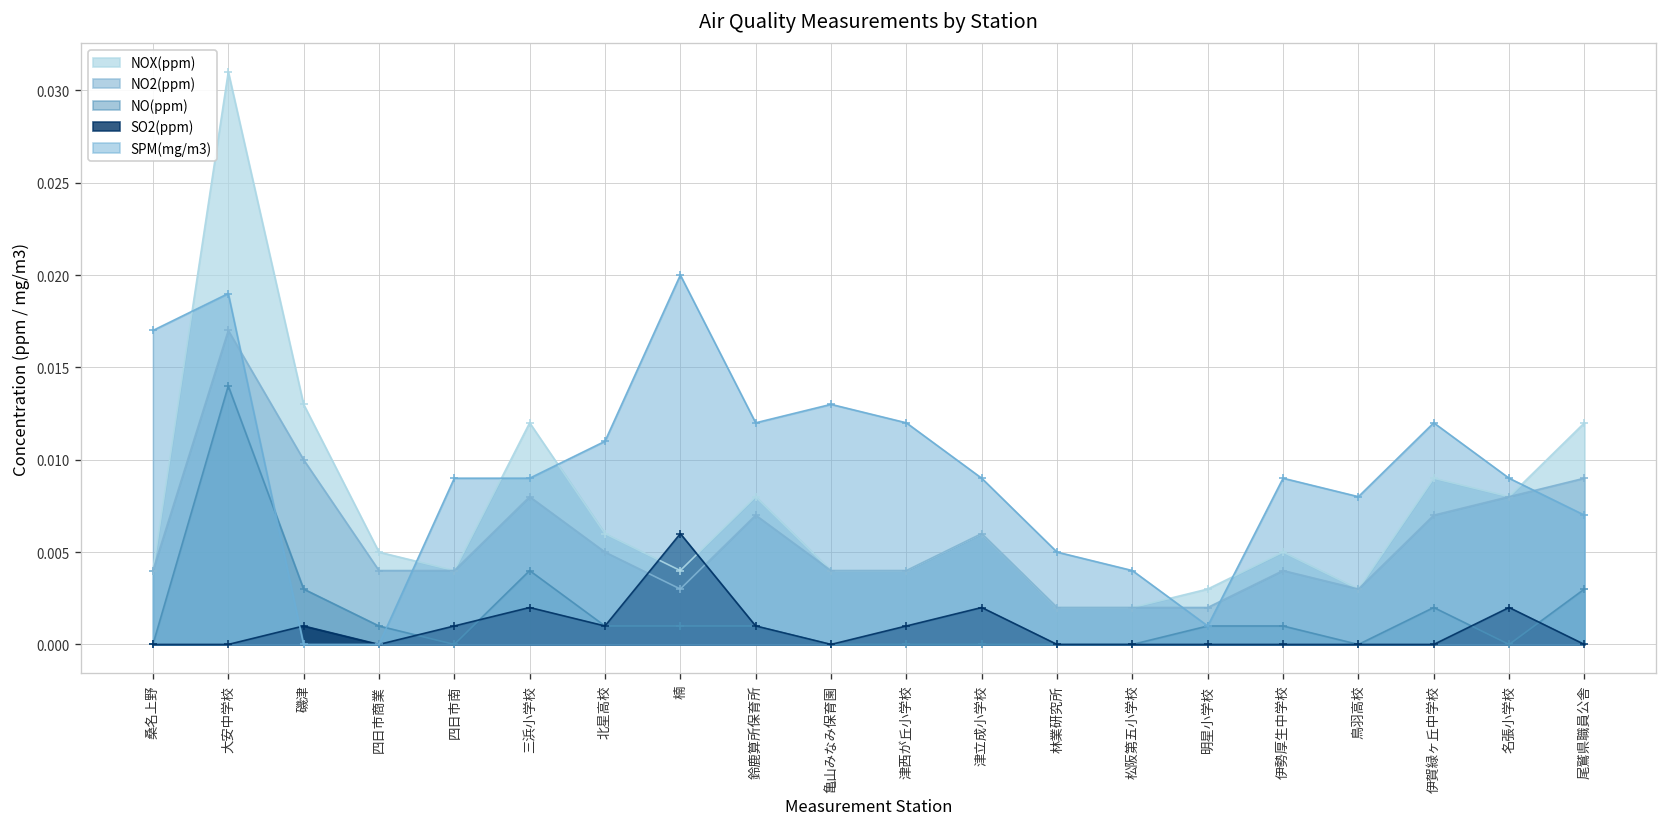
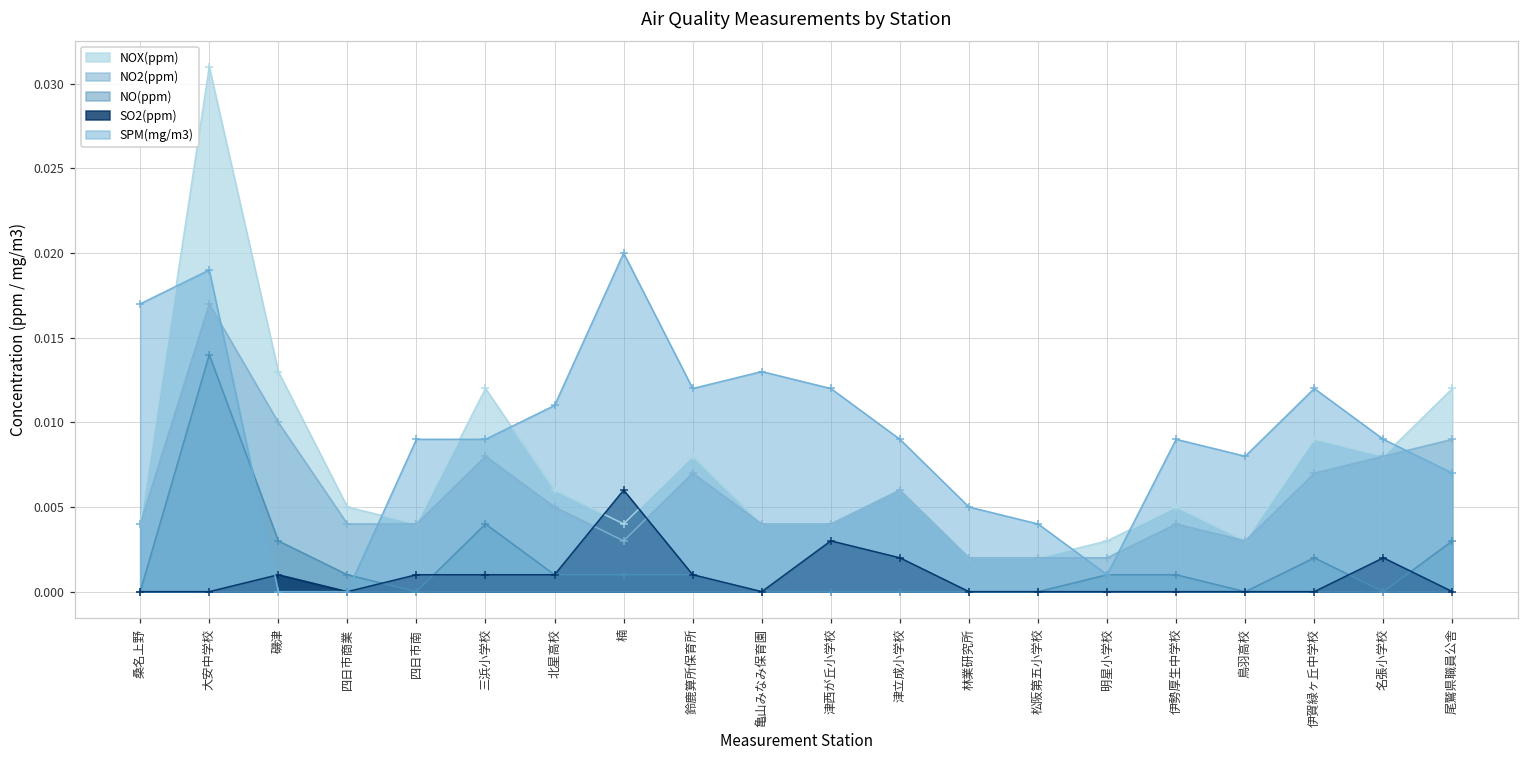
  {
    "SO2(ppm)": {
      "大安中学校": 0.000,
      "磯津": 0.001,
      "四日市南": 0.001,
-     "三浜小学校": 0.002,
+     "三浜小学校": 0.001,
      "楠": 0.006,
-     "津西が丘小学校": 0.001,
+     "津西が丘小学校": 0.003,
      "津立成小学校": 0.002,
      "明星小学校": 0.000,
      "伊勢厚生中学校": 0.000,
      "伊賀緑ヶ丘中学校": 0.000,
      "名張小学校": 0.002,
      "尾鷲県職員公舎": 0.000
    }
  }
